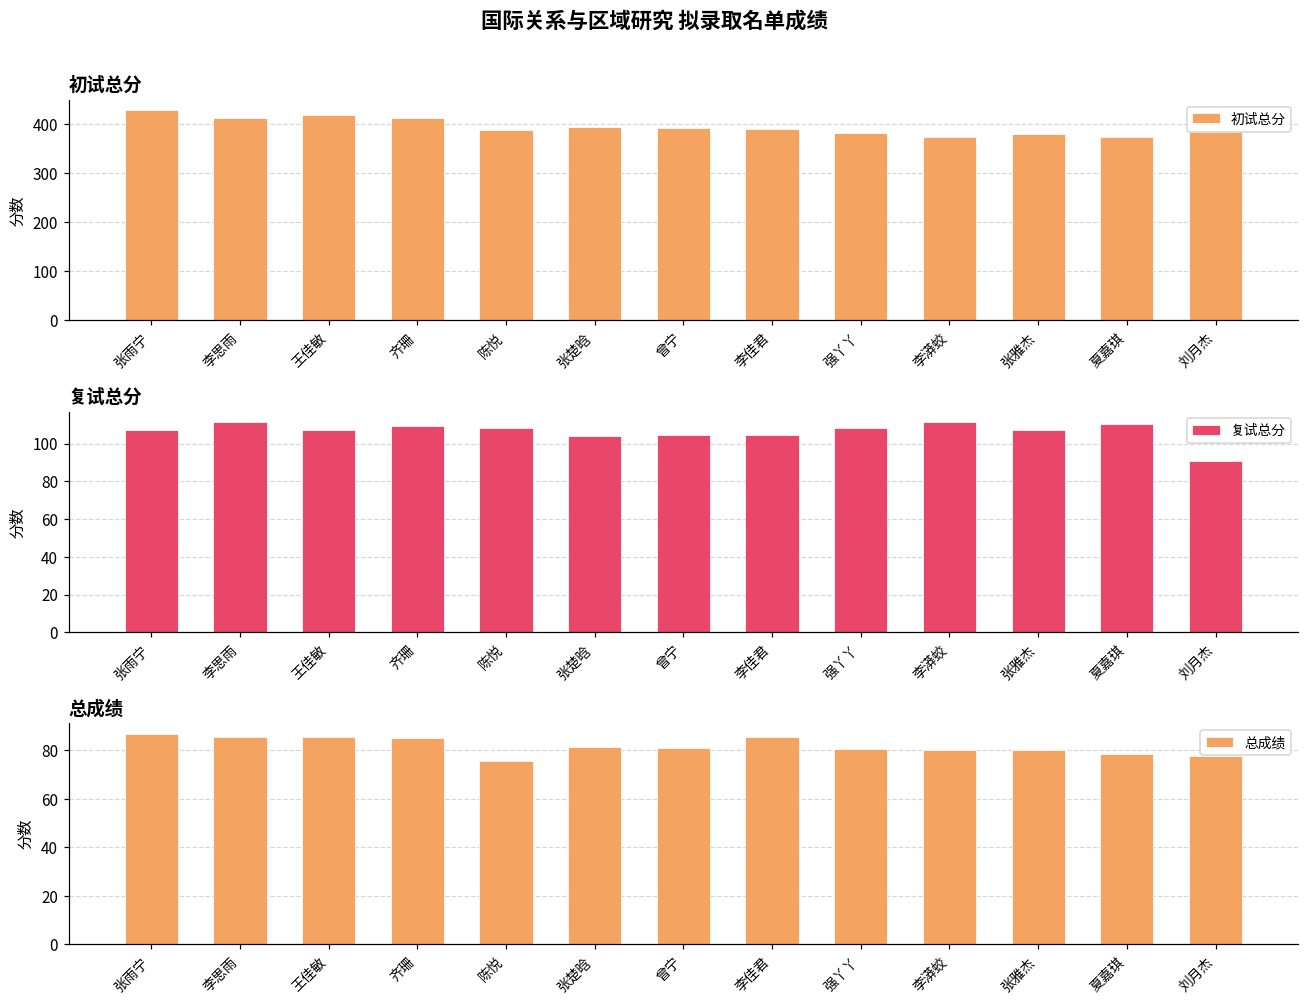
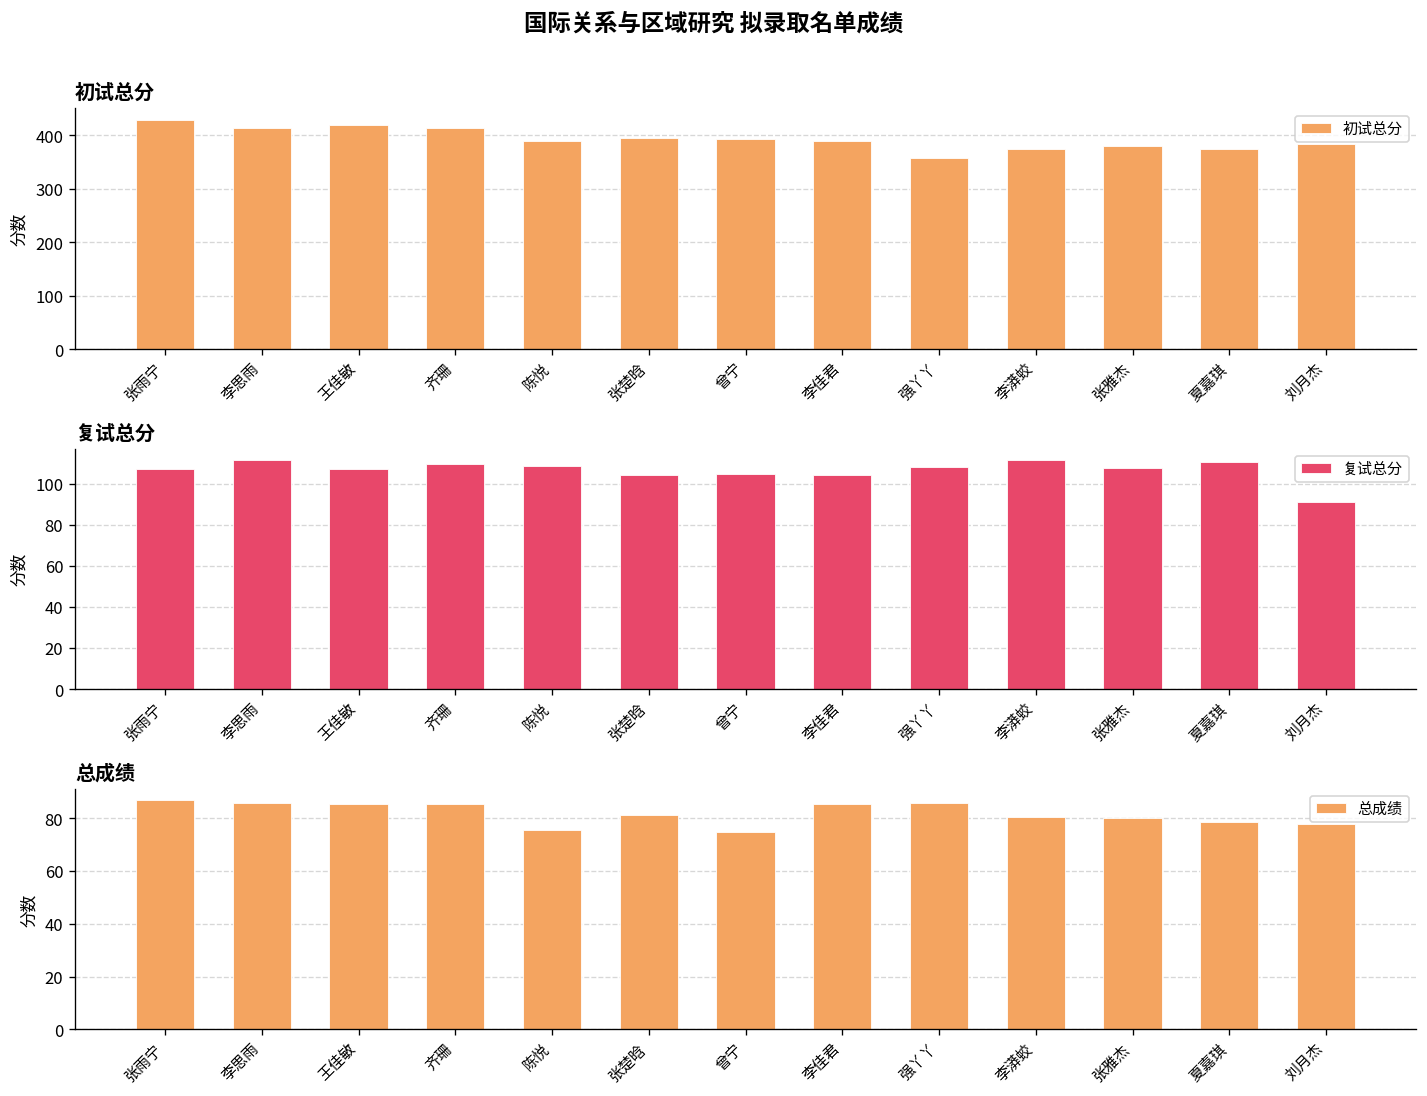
  {
    "初试总分": {
      "张雨宁": 430,
      "李思雨": 410,
      "王佳敏": 420,
      "齐珊": 410,
      "陈悦": 390,
      "张楚晗": 400,
      "曾宁": 390,
      "李佳君": 390,
-     "强丫丫": 380,
+     "强丫丫": 360,
      "李漭蛟": 380,
      "张雅杰": 380,
      "夏嘉琪": 380,
      "刘月杰": 380
    },
    "复试总分": {
      "张雨宁": 107,
      "李思雨": 111,
      "王佳敏": 107,
      "齐珊": 109,
      "陈悦": 108,
      "张楚晗": 104,
      "曾宁": 105,
      "李佳君": 104,
      "强丫丫": 108,
      "李漭蛟": 111,
      "张雅杰": 107,
      "夏嘉琪": 111,
      "刘月杰": 91
    },
    "总成绩": {
      "张雨宁": 87,
      "李思雨": 86,
      "王佳敏": 85,
      "齐珊": 85,
      "陈悦": 76,
      "张楚晗": 81,
-     "曾宁": 81,
+     "曾宁": 75,
      "李佳君": 86,
-     "强丫丫": 81,
+     "强丫丫": 86,
      "李漭蛟": 80,
      "张雅杰": 80,
      "夏嘉琪": 79,
      "刘月杰": 78
    }
  }
